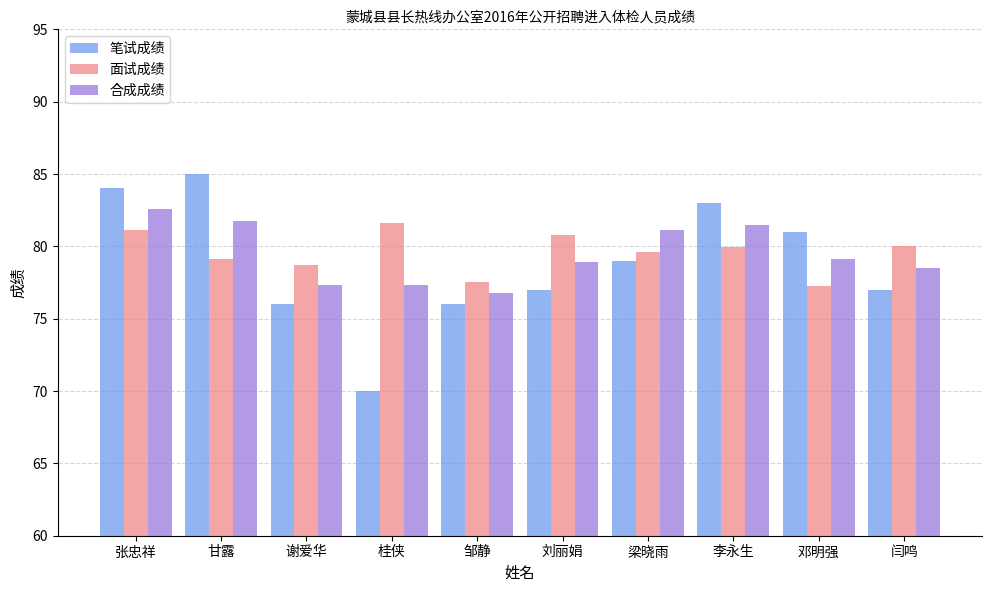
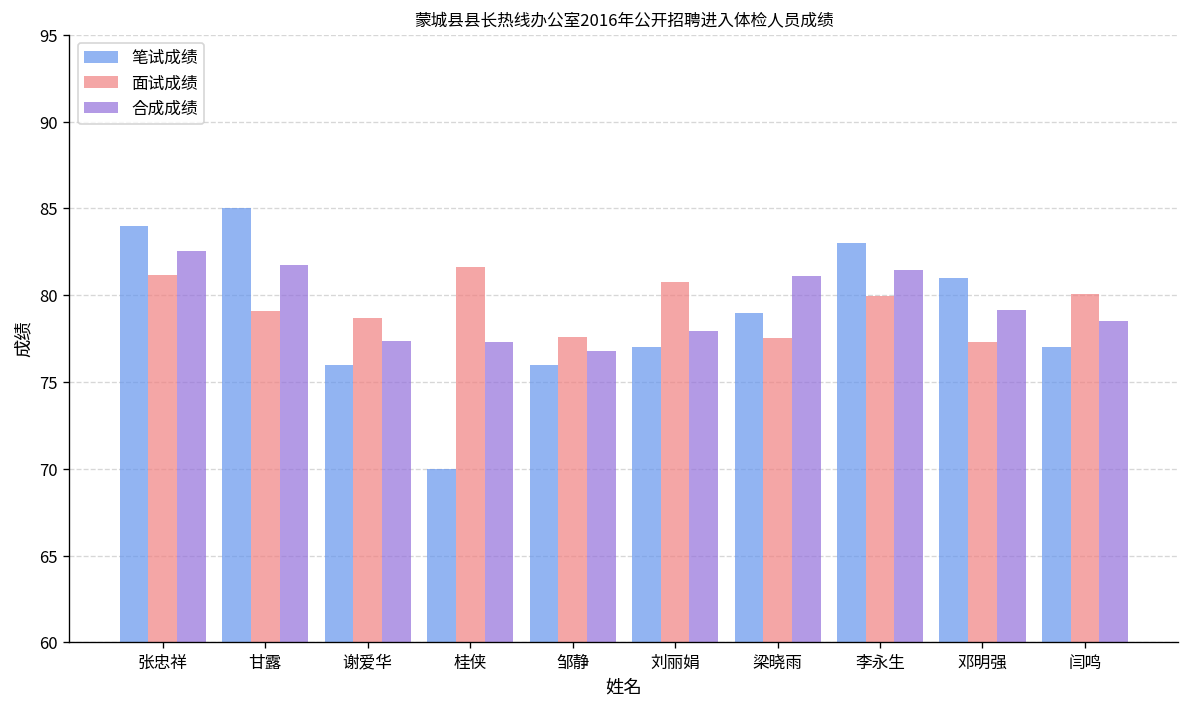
  {
    "笔试成绩": {
      "张忠祥": 84.0,
      "甘露": 85.0,
      "谢爱华": 76.0,
      "桂侠": 70.0,
      "邹静": 76.0,
      "刘丽娟": 77.0,
      "梁晓雨": 79.0,
      "李永生": 83.0,
      "邓明强": 81.0,
      "闫鸣": 77.0
    },
    "面试成绩": {
      "张忠祥": 81.1,
      "甘露": 79.1,
      "谢爱华": 78.7,
      "桂侠": 81.6,
      "邹静": 77.6,
      "刘丽娟": 80.8,
-     "梁晓雨": 79.6,
+     "梁晓雨": 77.5,
      "李永生": 80.0,
      "邓明强": 77.3,
      "闫鸣": 80.1
    },
    "合成成绩": {
      "张忠祥": 82.6,
      "甘露": 81.8,
      "谢爱华": 77.4,
      "桂侠": 77.3,
      "邹静": 76.8,
-     "刘丽娟": 78.9,
+     "刘丽娟": 77.9,
      "梁晓雨": 81.1,
      "李永生": 81.5,
      "邓明强": 79.1,
      "闫鸣": 78.5
    }
  }
